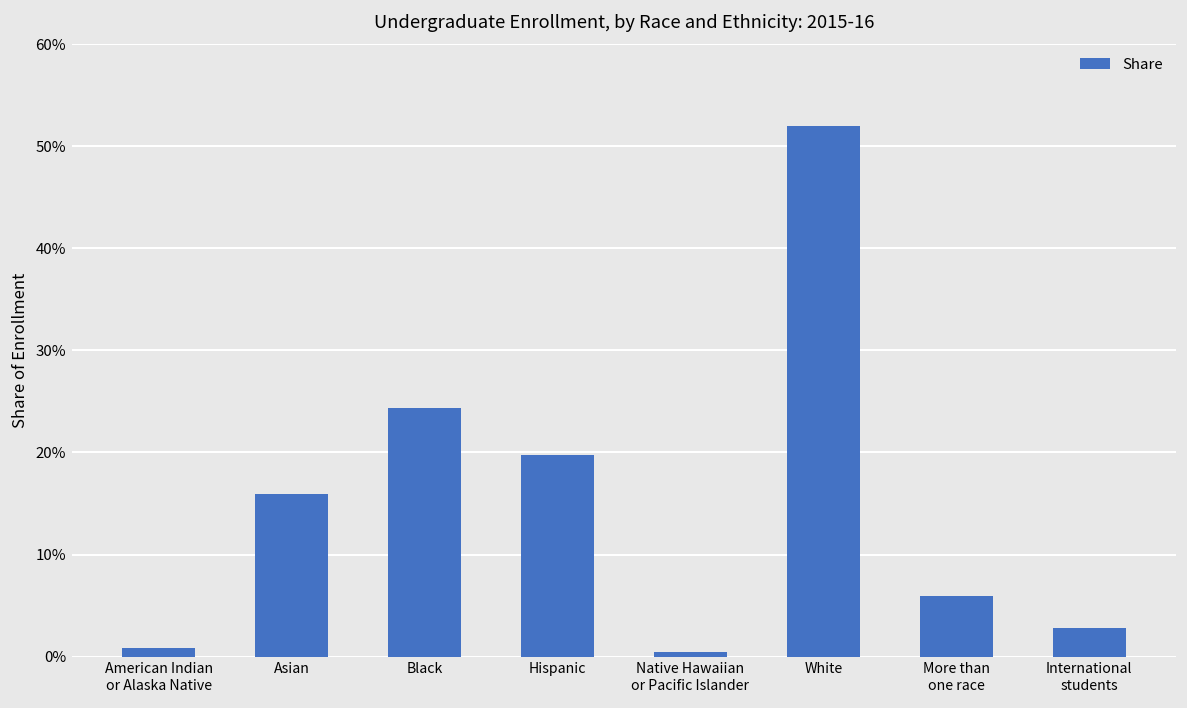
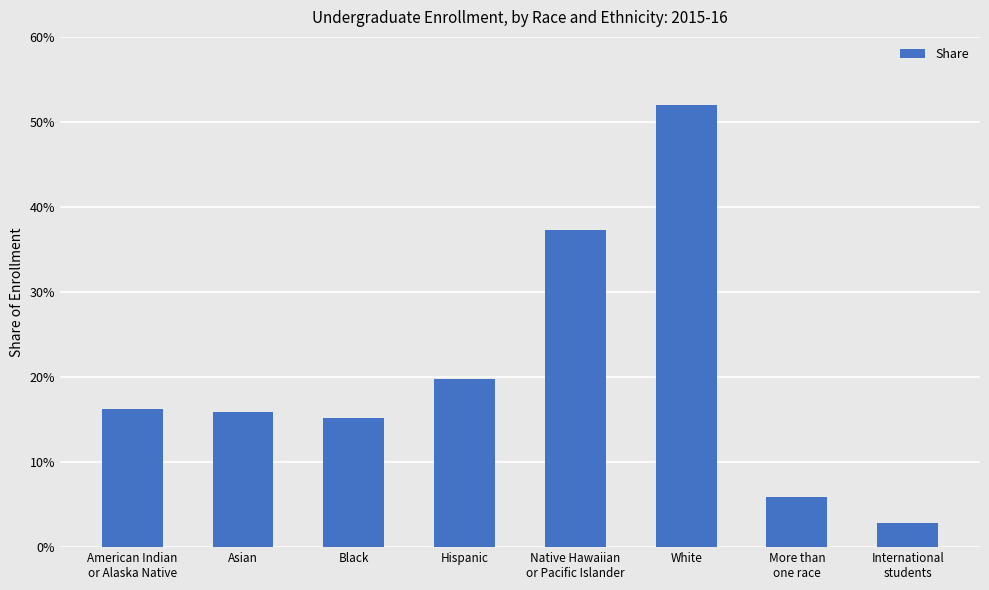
  {
-   "American Indian or Alaska Native": "1%",
+   "American Indian or Alaska Native": "16%",
    "Asian": "16%",
-   "Black": "24%",
+   "Black": "15%",
    "Hispanic": "20%",
-   "Native Hawaiian or Pacific Islander": "0%",
+   "Native Hawaiian or Pacific Islander": "37%",
    "White": "52%",
    "More than one race": "6%",
    "International students": "3%"
  }
